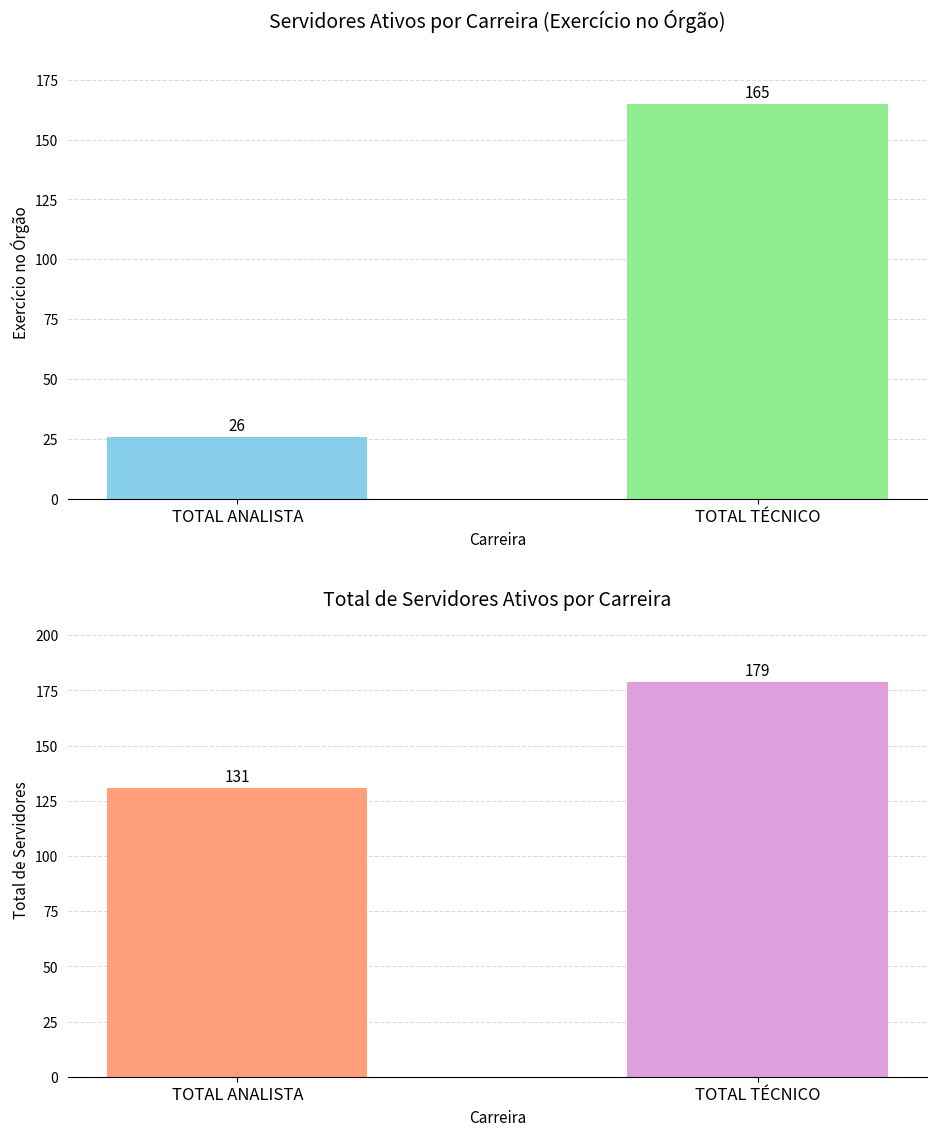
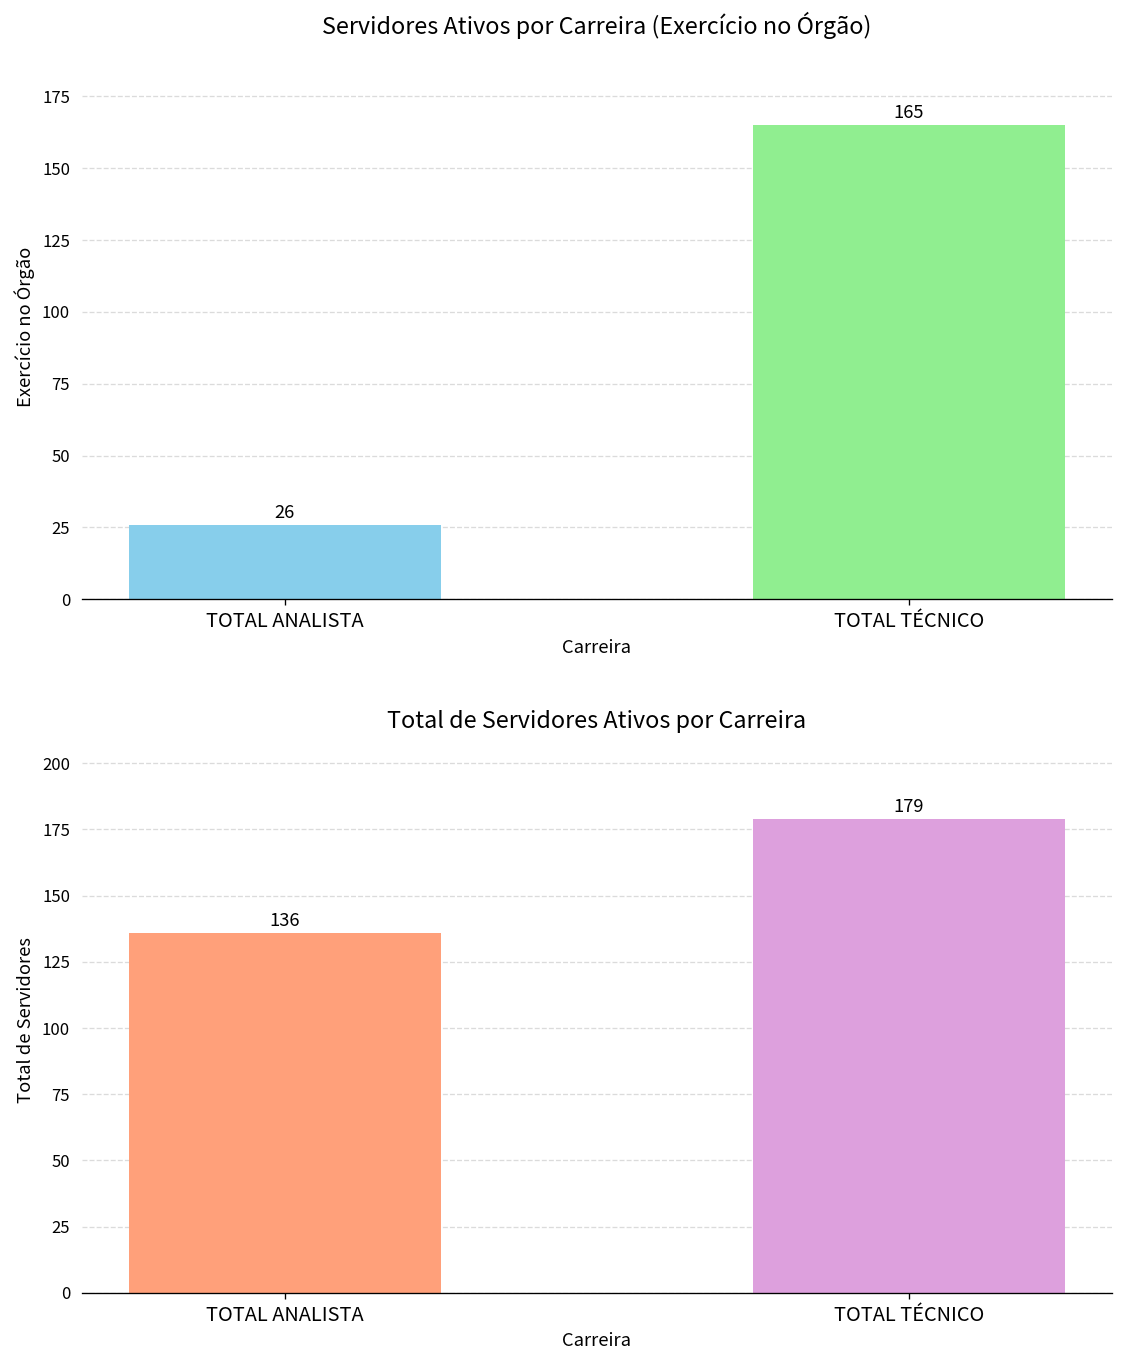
  {
    "Servidores Ativos por Carreira (Exercício no Órgão)": {
      "TOTAL ANALISTA": 26,
      "TOTAL TÉCNICO": 165
    },
    "Total de Servidores Ativos por Carreira": {
-     "TOTAL ANALISTA": 131,
+     "TOTAL ANALISTA": 136,
      "TOTAL TÉCNICO": 179
    }
  }
